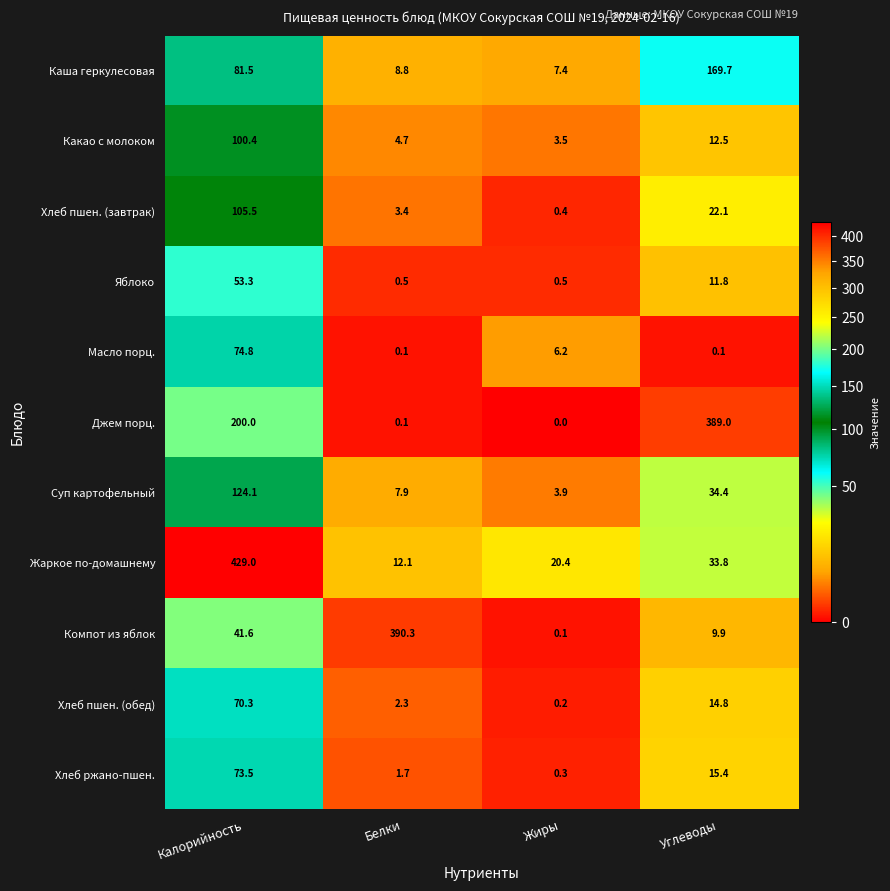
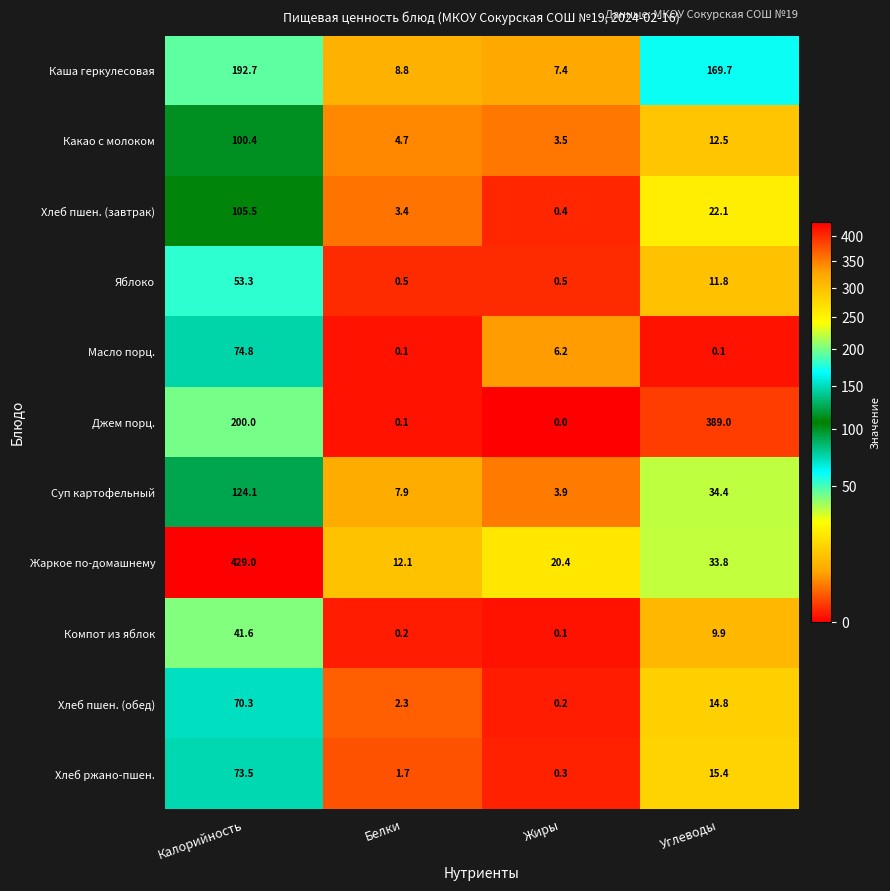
  {
    "Каша геркулесовая": {
-     "Калорийность": 81.5,
+     "Калорийность": 192.7,
      "Белки": 8.8,
      "Жиры": 7.4,
      "Углеводы": 169.7
    },
    "Какао с молоком": {
      "Калорийность": 100.4,
      "Белки": 4.7,
      "Жиры": 3.5,
      "Углеводы": 12.5
    },
    "Хлеб пшен. (завтрак)": {
      "Калорийность": 105.5,
      "Белки": 3.4,
      "Жиры": 0.4,
      "Углеводы": 22.1
    },
    "Яблоко": {
      "Калорийность": 53.3,
      "Белки": 0.5,
      "Жиры": 0.5,
      "Углеводы": 11.8
    },
    "Масло порц.": {
      "Калорийность": 74.8,
      "Белки": 0.1,
      "Жиры": 6.2,
      "Углеводы": 0.1
    },
    "Джем порц.": {
      "Калорийность": 200.0,
      "Белки": 0.1,
      "Жиры": 0.0,
      "Углеводы": 389.0
    },
    "Суп картофельный": {
      "Калорийность": 124.1,
      "Белки": 7.9,
      "Жиры": 3.9,
      "Углеводы": 34.4
    },
    "Жаркое по-домашнему": {
      "Калорийность": 429.0,
      "Белки": 12.1,
      "Жиры": 20.4,
      "Углеводы": 33.8
    },
    "Компот из яблок": {
      "Калорийность": 41.6,
-     "Белки": 390.3,
+     "Белки": 0.2,
      "Жиры": 0.1,
      "Углеводы": 9.9
    },
    "Хлеб пшен. (обед)": {
      "Калорийность": 70.3,
      "Белки": 2.3,
      "Жиры": 0.2,
      "Углеводы": 14.8
    },
    "Хлеб ржано-пшен.": {
      "Калорийность": 73.5,
      "Белки": 1.7,
      "Жиры": 0.3,
      "Углеводы": 15.4
    }
  }
